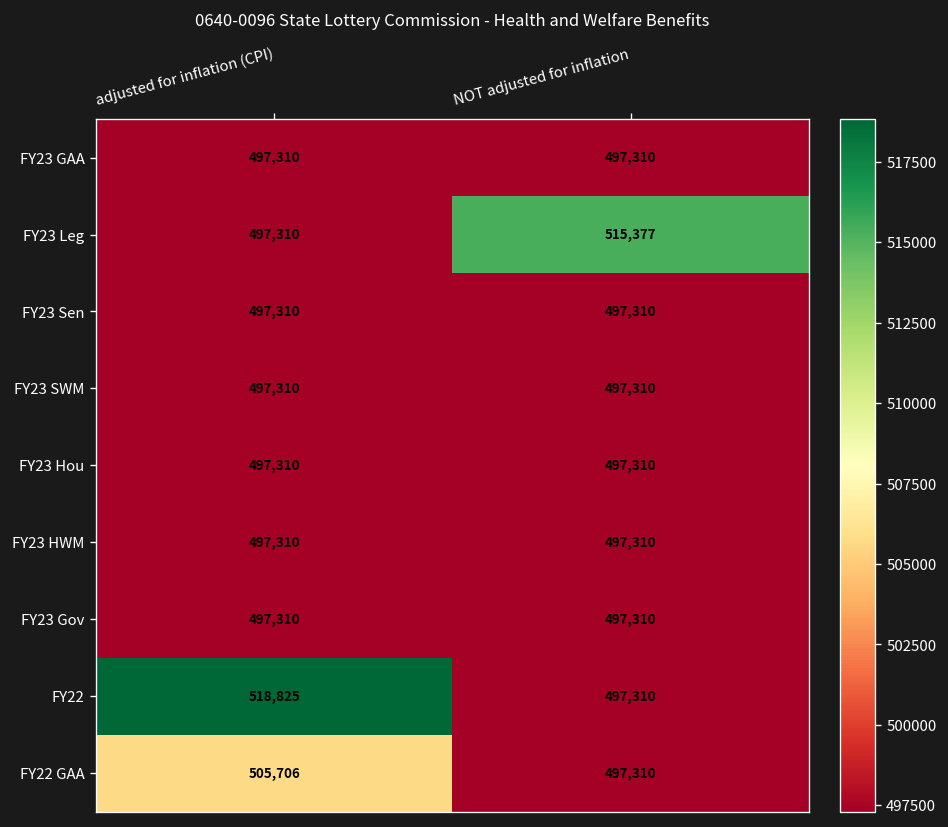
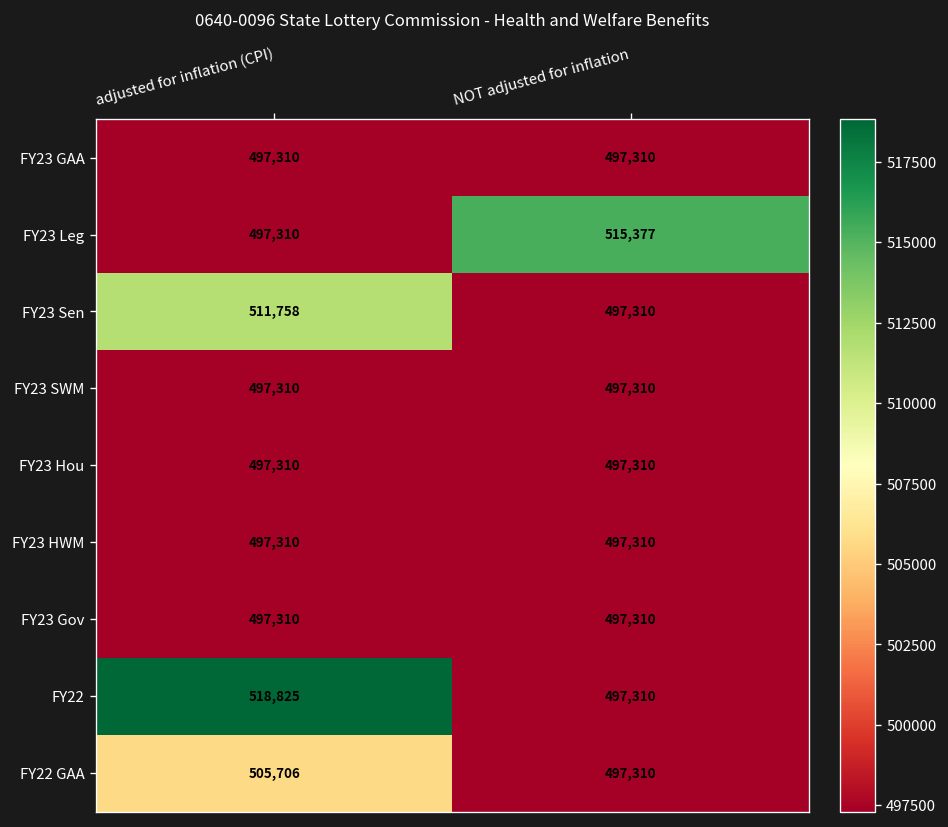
  {
    "FY23 GAA": {
      "adjusted for inflation (CPI)": "497,310",
      "NOT adjusted for inflation": "497,310"
    },
    "FY23 Leg": {
      "adjusted for inflation (CPI)": "497,310",
      "NOT adjusted for inflation": "515,377"
    },
    "FY23 Sen": {
-     "adjusted for inflation (CPI)": "497,310",
+     "adjusted for inflation (CPI)": "511,758",
      "NOT adjusted for inflation": "497,310"
    },
    "FY23 SWM": {
      "adjusted for inflation (CPI)": "497,310",
      "NOT adjusted for inflation": "497,310"
    },
    "FY23 Hou": {
      "adjusted for inflation (CPI)": "497,310",
      "NOT adjusted for inflation": "497,310"
    },
    "FY23 HWM": {
      "adjusted for inflation (CPI)": "497,310",
      "NOT adjusted for inflation": "497,310"
    },
    "FY23 Gov": {
      "adjusted for inflation (CPI)": "497,310",
      "NOT adjusted for inflation": "497,310"
    },
    "FY22": {
      "adjusted for inflation (CPI)": "518,825",
      "NOT adjusted for inflation": "497,310"
    },
    "FY22 GAA": {
      "adjusted for inflation (CPI)": "505,706",
      "NOT adjusted for inflation": "497,310"
    }
  }
